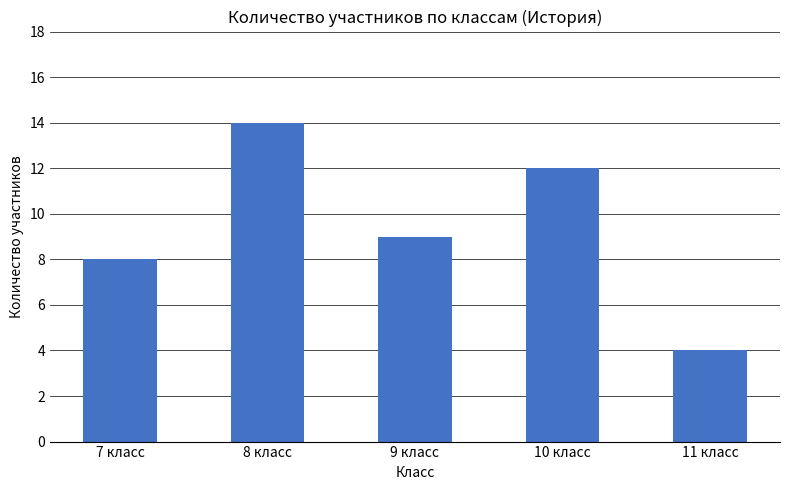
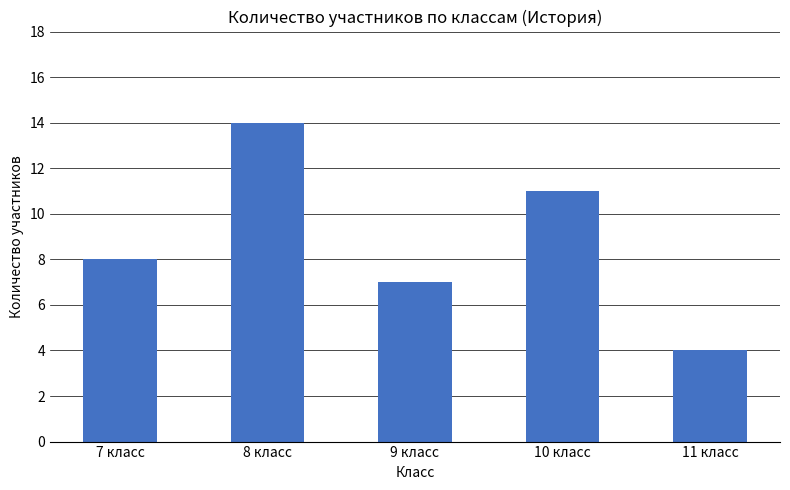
  {
    "7 класс": 8,
    "8 класс": 14,
-   "9 класс": 9,
-   "10 класс": 12,
+   "9 класс": 7,
+   "10 класс": 11,
    "11 класс": 4
  }
